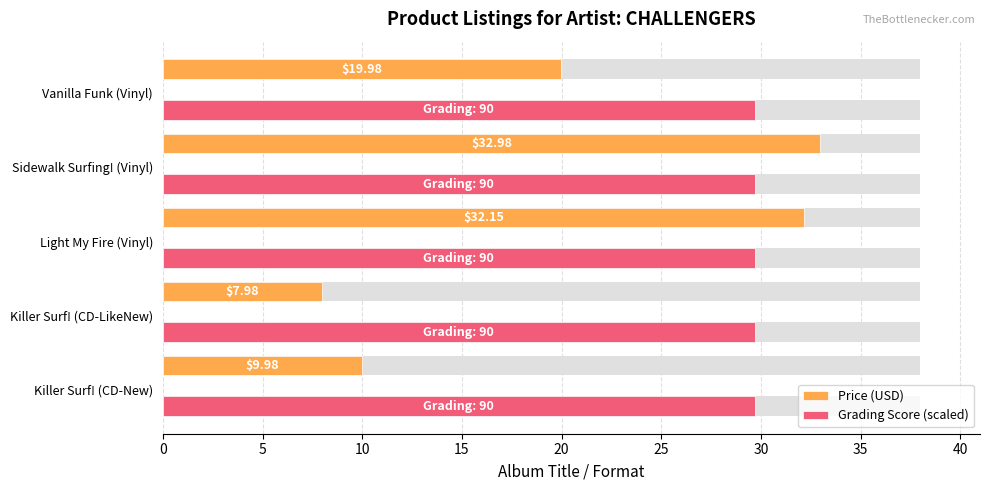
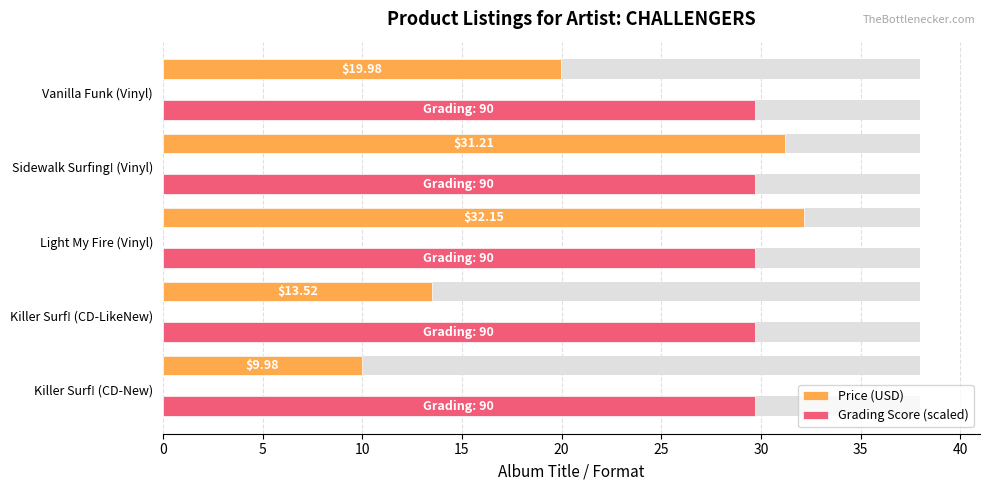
  {
    "Price (USD)": {
-     "Sidewalk Surfing! (Vinyl)": "$32.98",
-     "Killer Surf! (CD-LikeNew)": "$7.98"
+     "Sidewalk Surfing! (Vinyl)": "$31.21",
+     "Killer Surf! (CD-LikeNew)": "$13.52"
    }
  }
